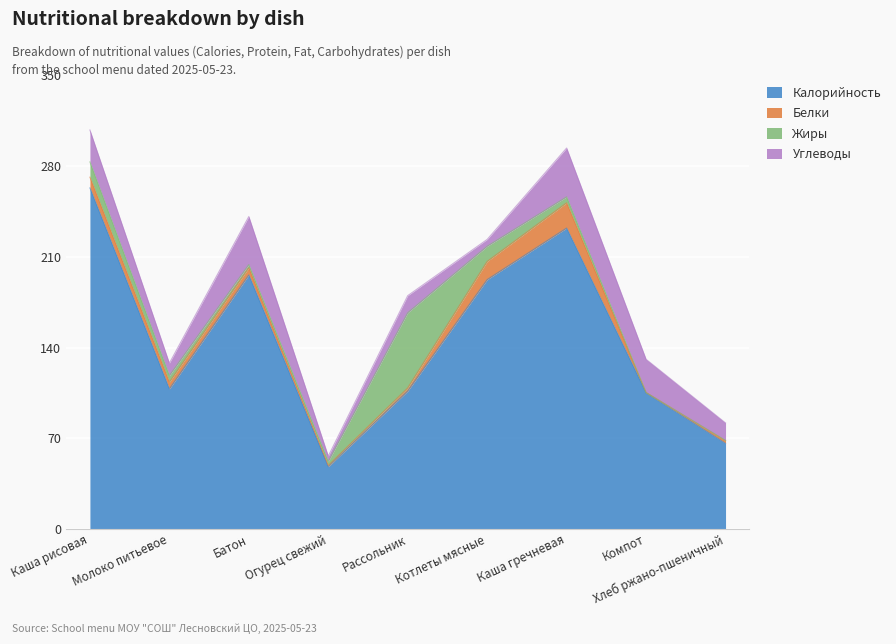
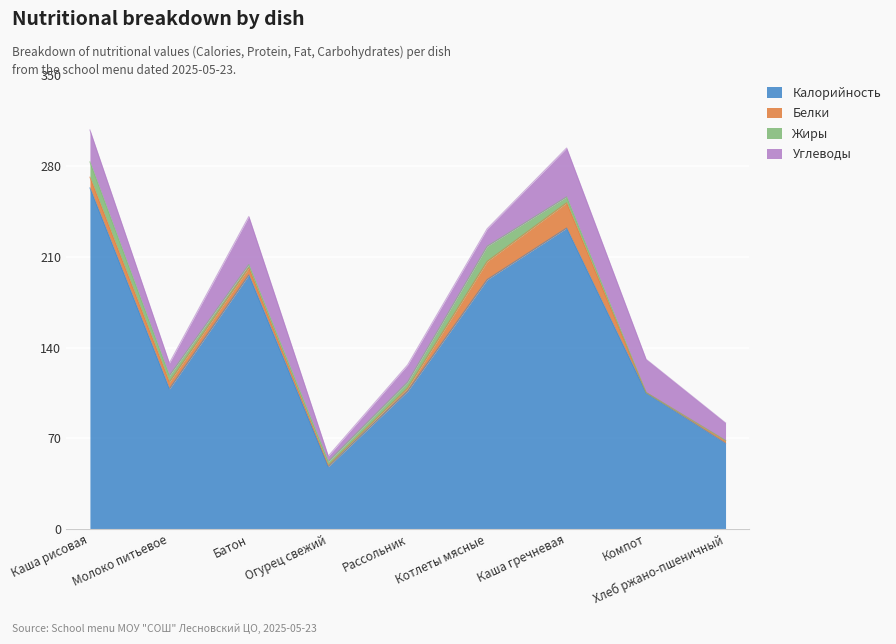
  {
    "Калорийность": {
      "Каша рисовая": 263,
      "Молоко питьевое": 108,
      "Батон": 196,
      "Рассольник": 106,
      "Котлеты мясные": 192,
      "Каша гречневая": 232,
      "Хлеб ржано-пшеничный": 66
    },
    "Белки": {
      "Каша рисовая": 8,
      "Молоко питьевое": 5,
      "Батон": 6,
      "Рассольник": 2,
      "Котлеты мясные": 14,
      "Каша гречневая": 20
    },
    "Жиры": {
      "Каша рисовая": 12,
      "Молоко питьевое": 5,
      "Батон": 2,
      "Огурец свежий": 3,
-     "Рассольник": 58,
+     "Рассольник": 5,
      "Котлеты мясные": 12,
      "Каша гречневая": 5
    },
    "Углеводы": {
      "Каша рисовая": 25,
      "Молоко питьевое": 10,
      "Батон": 37,
      "Огурец свежий": 4,
      "Рассольник": 13,
-     "Котлеты мясные": 5,
+     "Котлеты мясные": 14,
      "Каша гречневая": 38,
      "Компот": 26,
      "Хлеб ржано-пшеничный": 14
    }
  }
